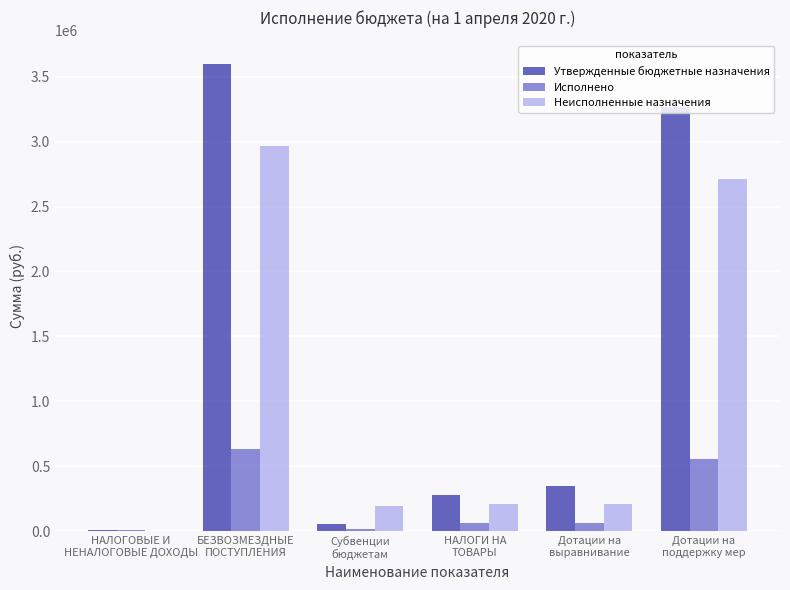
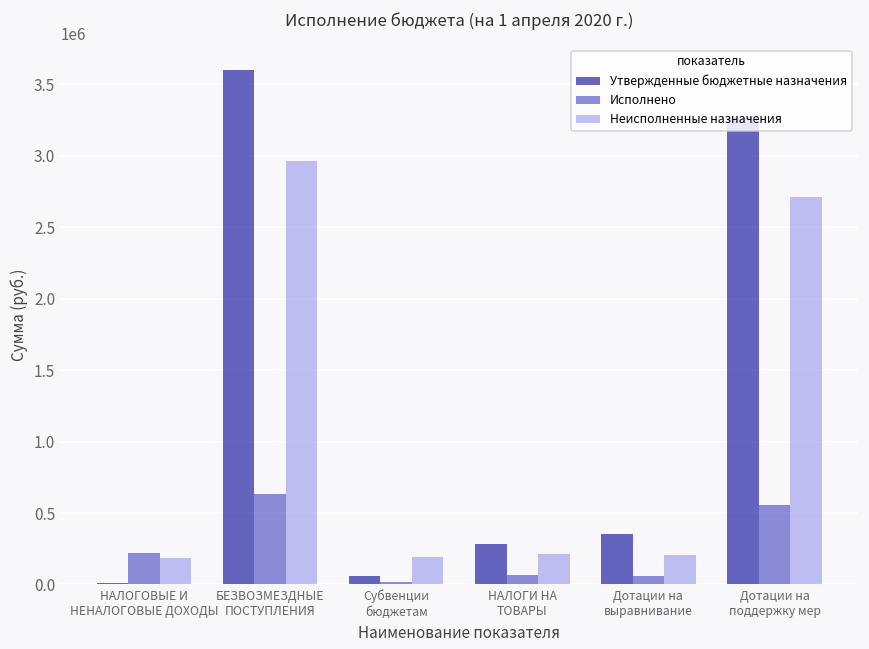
  {
    "Утвержденные бюджетные назначения": {
      "БЕЗВОЗМЕЗДНЫЕ ПОСТУПЛЕНИЯ": 3600000,
      "Субвенции бюджетам": 60000,
      "НАЛОГИ НА ТОВАРЫ": 280000,
      "Дотации на выравнивание": 350000
    },
    "Исполнено": {
-     "НАЛОГОВЫЕ И НЕНАЛОГОВЫЕ ДОХОДЫ": 10000,
+     "НАЛОГОВЫЕ И НЕНАЛОГОВЫЕ ДОХОДЫ": 220000,
      "БЕЗВОЗМЕЗДНЫЕ ПОСТУПЛЕНИЯ": 630000,
      "НАЛОГИ НА ТОВАРЫ": 60000,
      "Дотации на выравнивание": 60000,
      "Дотации на поддержку мер": 560000
    },
    "Неисполненные назначения": {
-     "НАЛОГОВЫЕ И НЕНАЛОГОВЫЕ ДОХОДЫ": 0,
+     "НАЛОГОВЫЕ И НЕНАЛОГОВЫЕ ДОХОДЫ": 180000,
      "БЕЗВОЗМЕЗДНЫЕ ПОСТУПЛЕНИЯ": 2960000,
      "Субвенции бюджетам": 190000,
      "НАЛОГИ НА ТОВАРЫ": 210000,
      "Дотации на выравнивание": 210000,
      "Дотации на поддержку мер": 2710000
    }
  }
